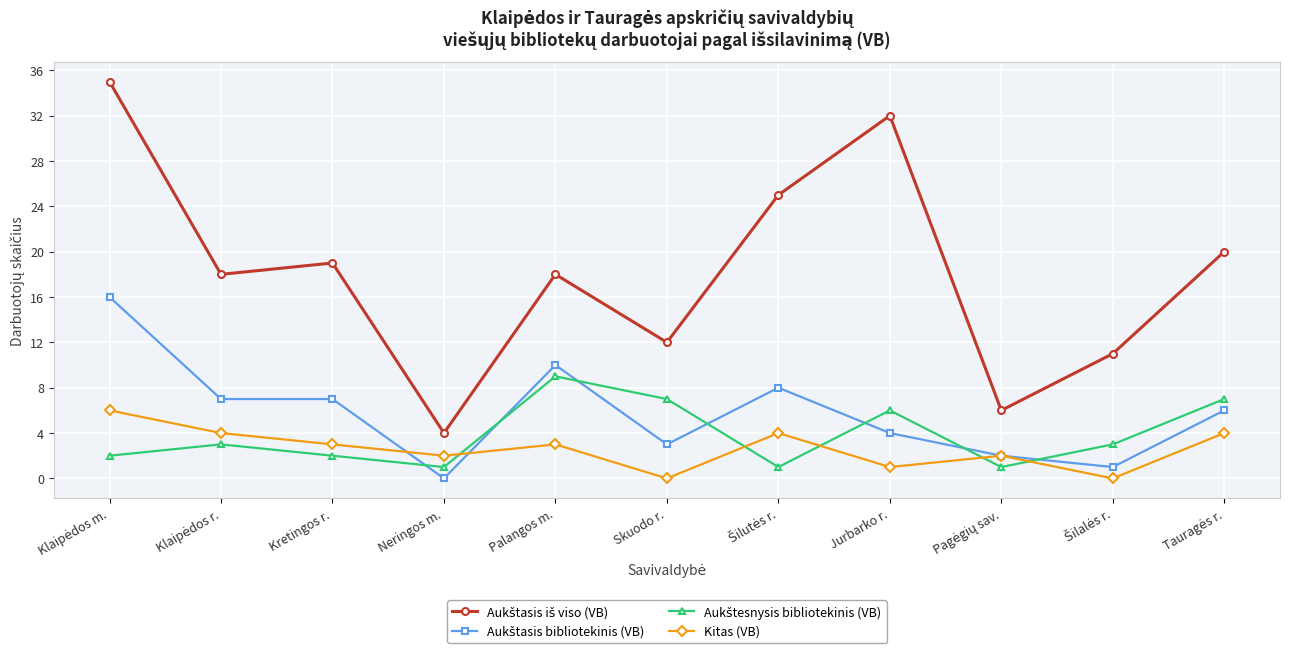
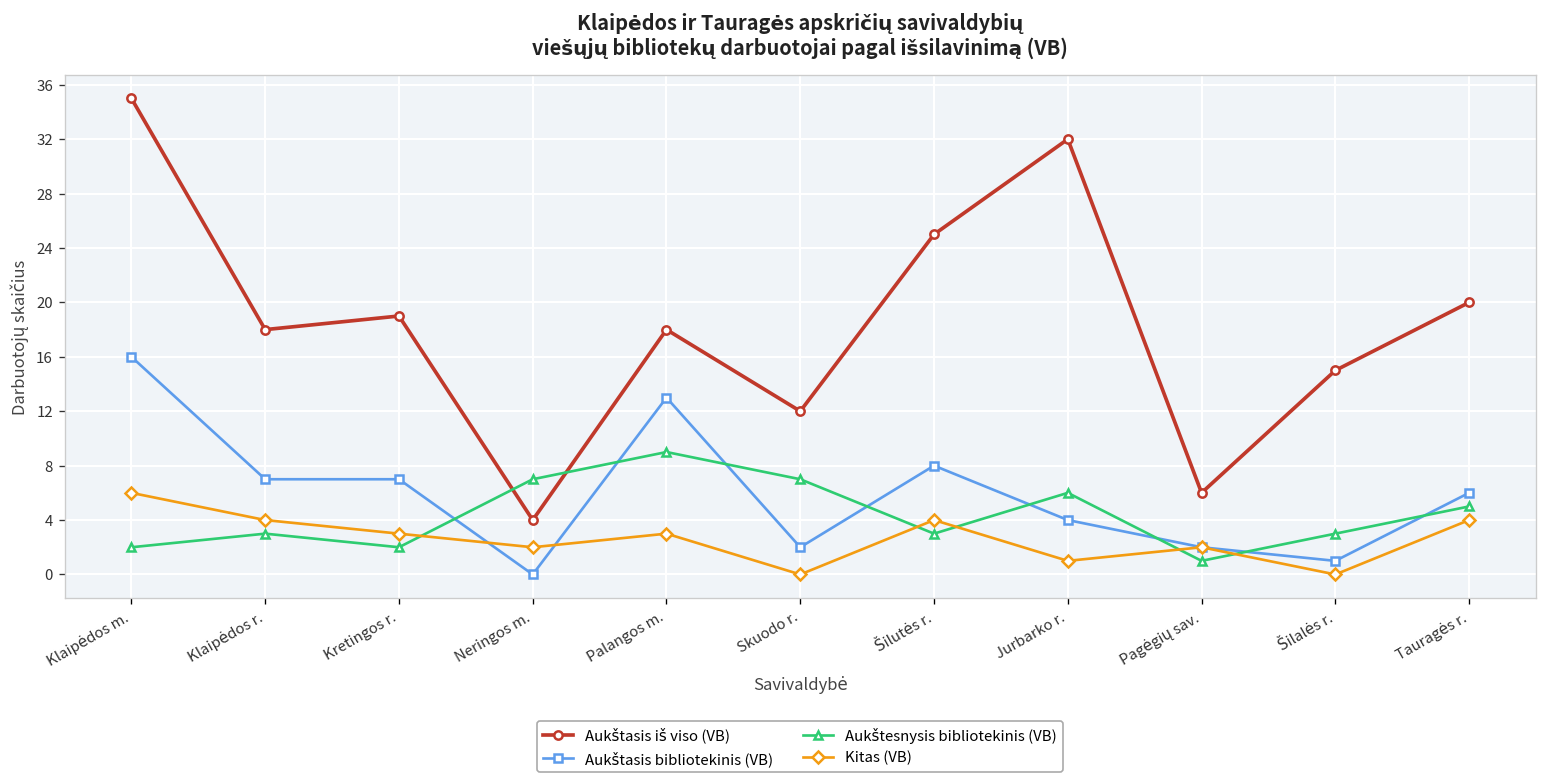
  {
    "Aukštasis iš viso (VB)": {
      "Klaipėdos m.": 35,
      "Klaipėdos r.": 18,
      "Kretingos r.": 19,
      "Neringos m.": 4,
      "Palangos m.": 18,
      "Skuodo r.": 12,
      "Šilutės r.": 25,
      "Jurbarko r.": 32,
      "Pagėgių sav.": 6,
-     "Šilalės r.": 11,
+     "Šilalės r.": 15,
      "Tauragės r.": 20
    },
    "Aukštasis bibliotekinis (VB)": {
      "Klaipėdos m.": 16,
      "Klaipėdos r.": 7,
      "Kretingos r.": 7,
      "Neringos m.": 0,
-     "Palangos m.": 10,
-     "Skuodo r.": 3,
+     "Palangos m.": 13,
+     "Skuodo r.": 2,
      "Šilutės r.": 8,
      "Jurbarko r.": 4,
      "Šilalės r.": 1,
      "Tauragės r.": 6
    },
    "Aukštesnysis bibliotekinis (VB)": {
      "Klaipėdos m.": 2,
      "Klaipėdos r.": 3,
      "Kretingos r.": 2,
-     "Neringos m.": 1,
+     "Neringos m.": 7,
      "Palangos m.": 9,
      "Skuodo r.": 7,
-     "Šilutės r.": 1,
+     "Šilutės r.": 3,
      "Jurbarko r.": 6,
      "Pagėgių sav.": 1,
      "Šilalės r.": 3,
-     "Tauragės r.": 7
+     "Tauragės r.": 5
    },
    "Kitas (VB)": {
      "Klaipėdos m.": 6,
      "Klaipėdos r.": 4,
      "Kretingos r.": 3,
      "Neringos m.": 2,
      "Palangos m.": 3,
      "Skuodo r.": 0,
      "Šilutės r.": 4,
      "Jurbarko r.": 1,
      "Šilalės r.": 0,
      "Tauragės r.": 4
    }
  }
